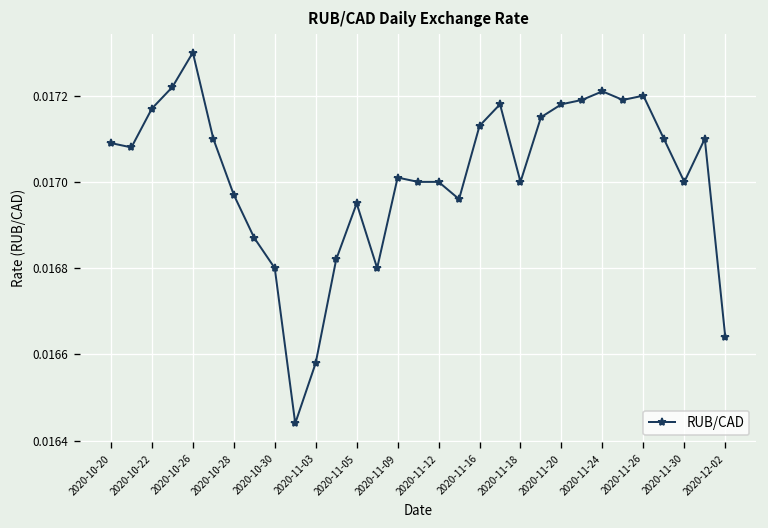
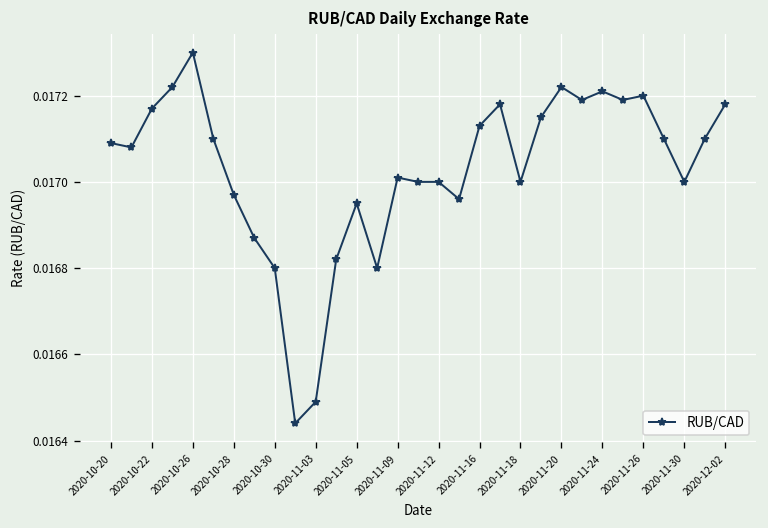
  {
    "2020-10-20": 0.01709,
    "2020-10-22": 0.01717,
    "2020-10-26": 0.01730,
    "2020-10-28": 0.01697,
    "2020-10-30": 0.01680,
-   "2020-11-03": 0.01658,
+   "2020-11-03": 0.01649,
    "2020-11-05": 0.01695,
    "2020-11-09": 0.01701,
    "2020-11-12": 0.01700,
    "2020-11-16": 0.01713,
    "2020-11-18": 0.01700,
-   "2020-11-20": 0.01718,
+   "2020-11-20": 0.01722,
    "2020-11-24": 0.01721,
    "2020-11-26": 0.01720,
    "2020-11-30": 0.01700,
-   "2020-12-02": 0.01664
+   "2020-12-02": 0.01718
  }
